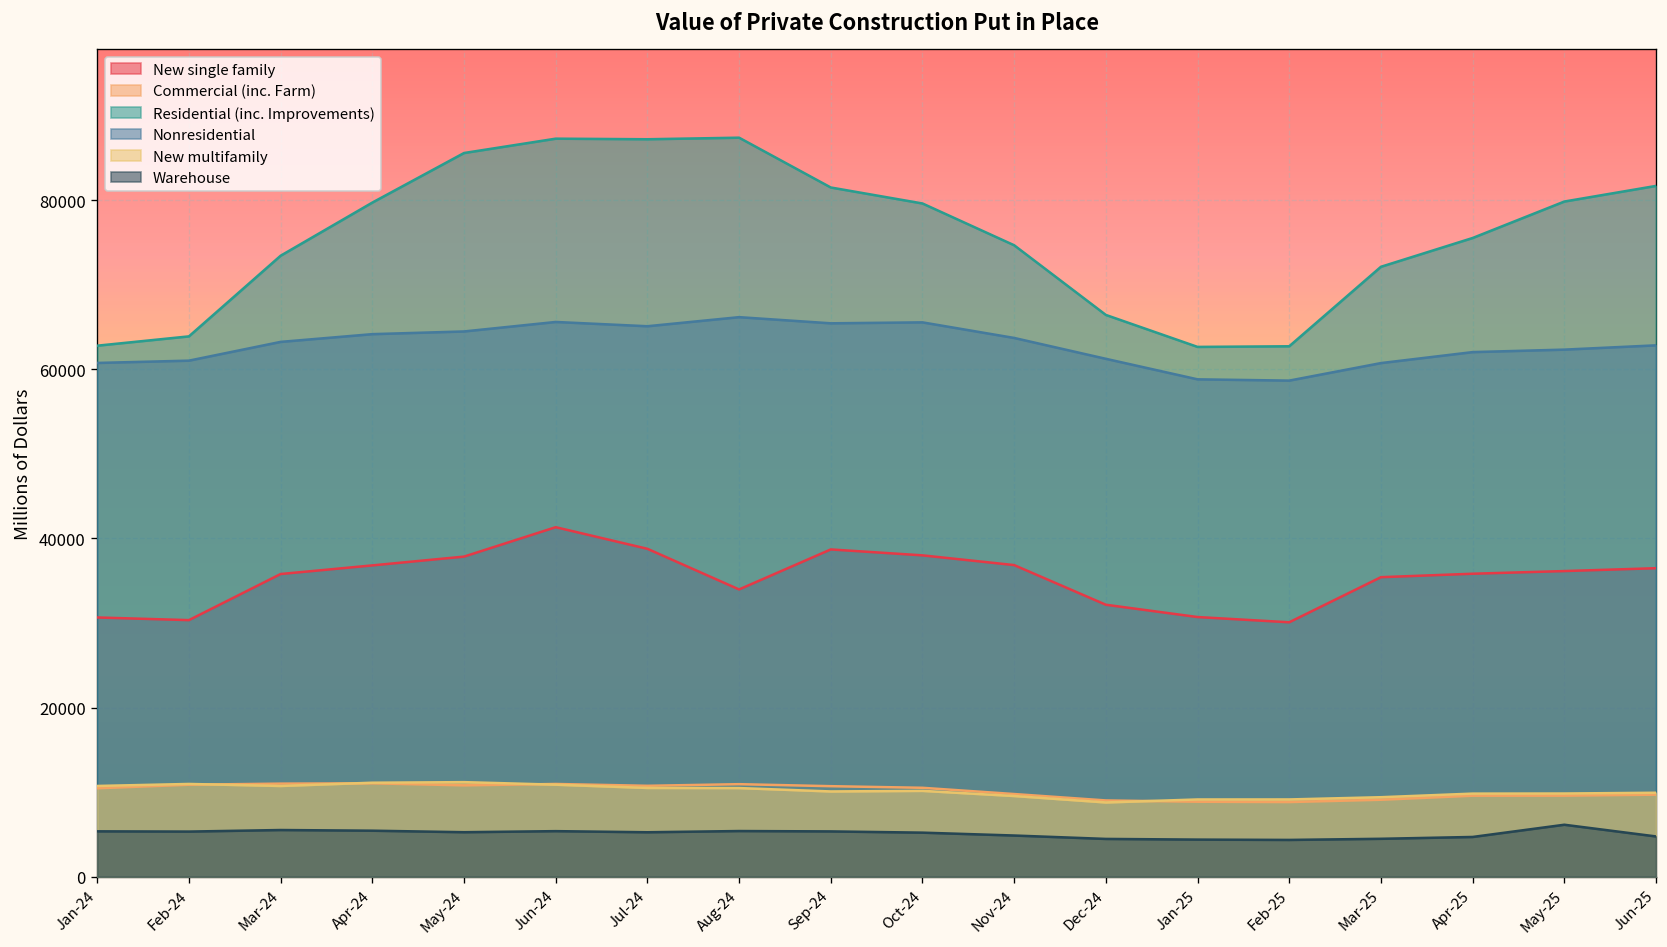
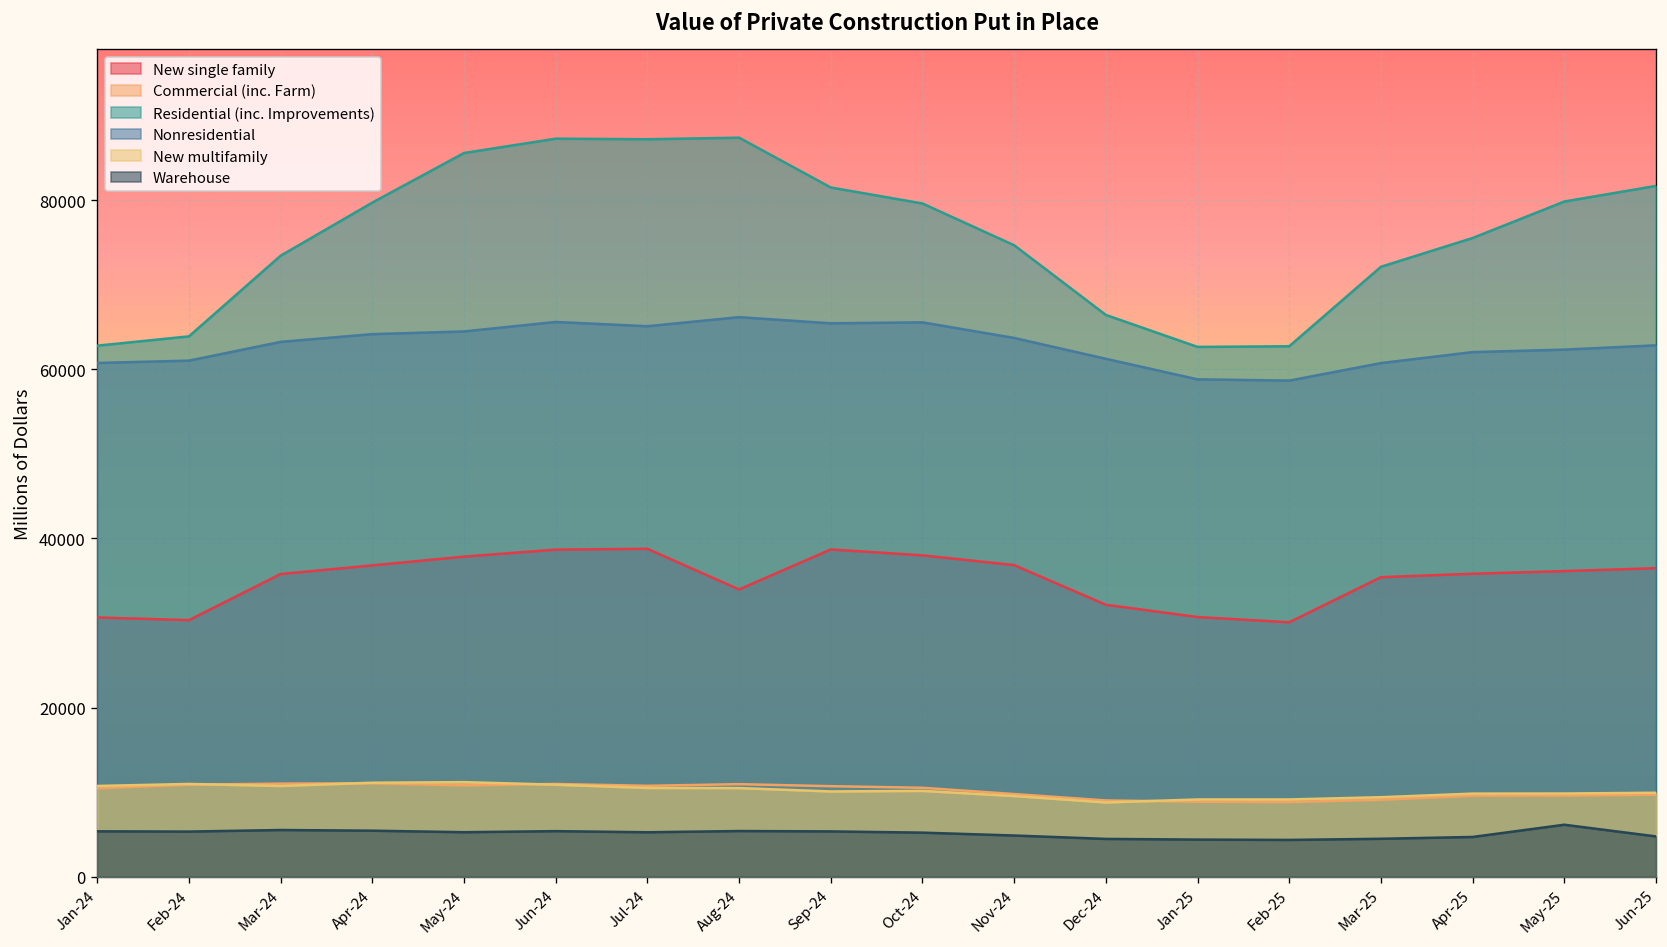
  {
    "New single family": {
      "Jan-24": 31000,
      "Feb-24": 30000,
      "Mar-24": 36000,
      "Apr-24": 37000,
      "May-24": 38000,
-     "Jun-24": 41000,
+     "Jun-24": 39000,
      "Jul-24": 39000,
      "Aug-24": 34000,
      "Sep-24": 39000,
      "Oct-24": 38000,
      "Nov-24": 37000,
      "Dec-24": 32000,
      "Jan-25": 31000,
      "Feb-25": 30000,
      "Mar-25": 35000,
      "Apr-25": 36000,
      "May-25": 36000,
      "Jun-25": 36000
    },
    "Warehouse": {
      "Jan-24": 5000,
      "Feb-24": 5000,
      "Mar-24": 6000,
      "Apr-24": 5000,
      "May-24": 5000,
      "Jun-24": 5000,
      "Jul-24": 5000,
      "Aug-24": 5000,
      "Sep-24": 5000,
      "Oct-24": 5000,
      "Nov-24": 5000,
      "Dec-24": 4000,
      "Jan-25": 4000,
      "Feb-25": 4000,
      "Mar-25": 4000,
      "Apr-25": 5000,
      "May-25": 6000,
      "Jun-25": 5000
    }
  }
